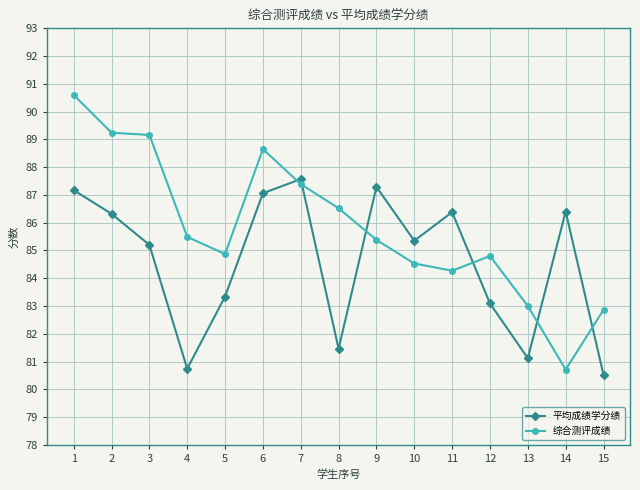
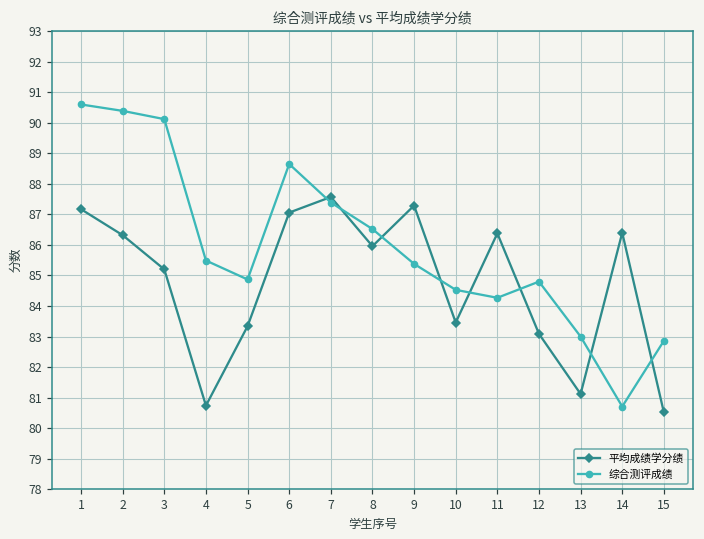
  {
    "平均成绩学分绩": {
      "1": 87.2,
      "2": 86.3,
      "3": 85.2,
      "4": 80.7,
      "5": 83.3,
      "6": 87.1,
      "7": 87.6,
-     "8": 81.5,
+     "8": 86.0,
      "9": 87.3,
-     "10": 85.4,
+     "10": 83.5,
      "11": 86.4,
      "12": 83.1,
      "13": 81.1,
      "14": 86.4,
      "15": 80.5
    },
    "综合测评成绩": {
      "1": 90.6,
-     "2": 89.2,
-     "3": 89.2,
+     "2": 90.4,
+     "3": 90.1,
      "4": 85.5,
      "5": 84.9,
      "6": 88.7,
      "7": 87.4,
      "8": 86.5,
      "9": 85.4,
      "10": 84.5,
      "11": 84.3,
      "12": 84.8,
      "13": 83.0,
      "14": 80.7,
      "15": 82.9
    }
  }
